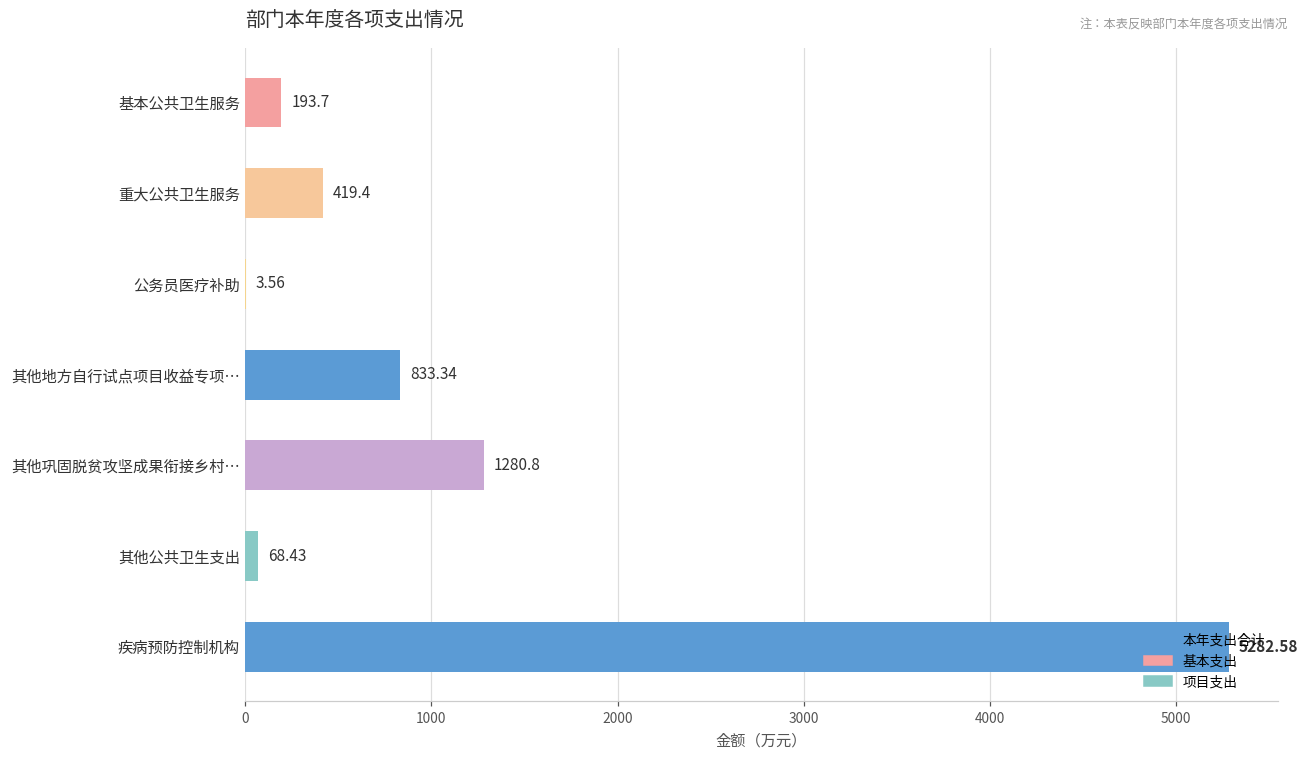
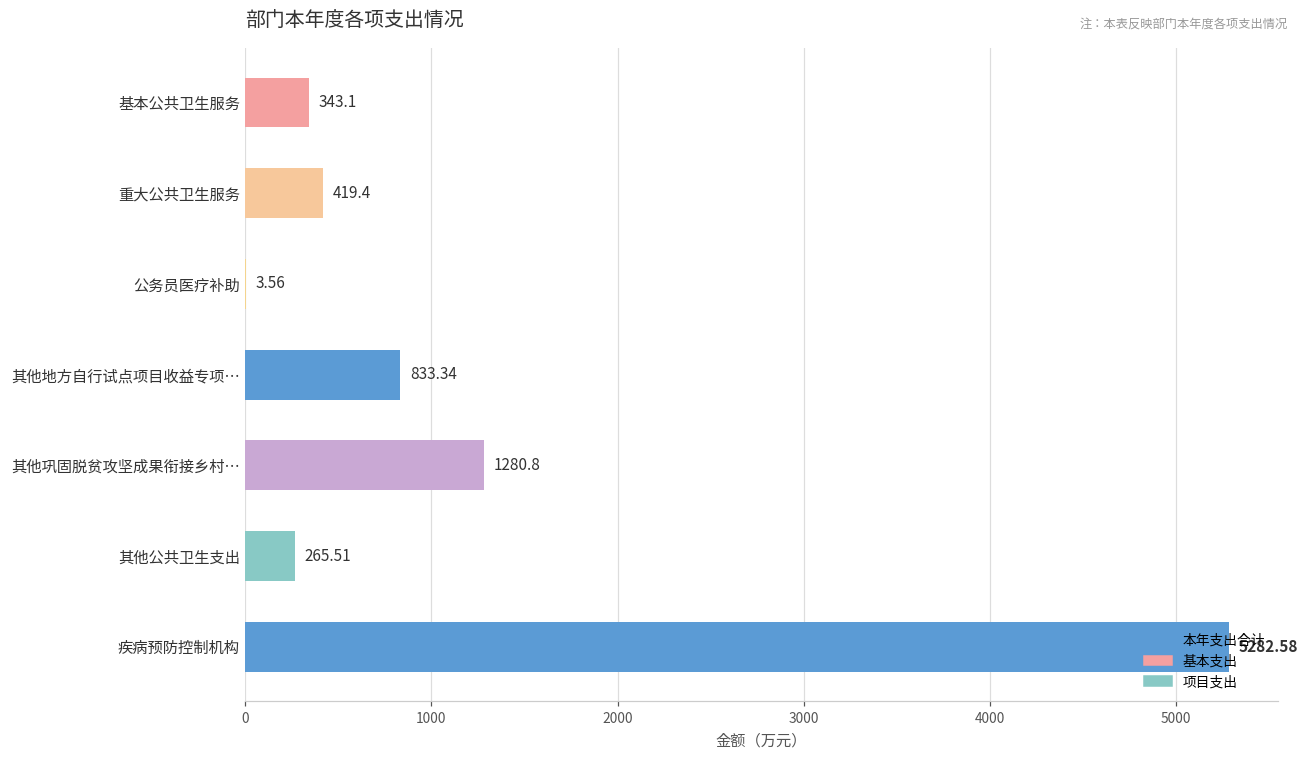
  {
-   "基本公共卫生服务": 193.7,
+   "基本公共卫生服务": 343.1,
    "重大公共卫生服务": 419.4,
    "公务员医疗补助": 3.56,
    "其他地方自行试点项目收益专项…": 833.34,
    "其他巩固脱贫攻坚成果衔接乡村…": 1280.8,
-   "其他公共卫生支出": 68.43,
+   "其他公共卫生支出": 265.51,
    "疾病预防控制机构": 5282.58
  }
